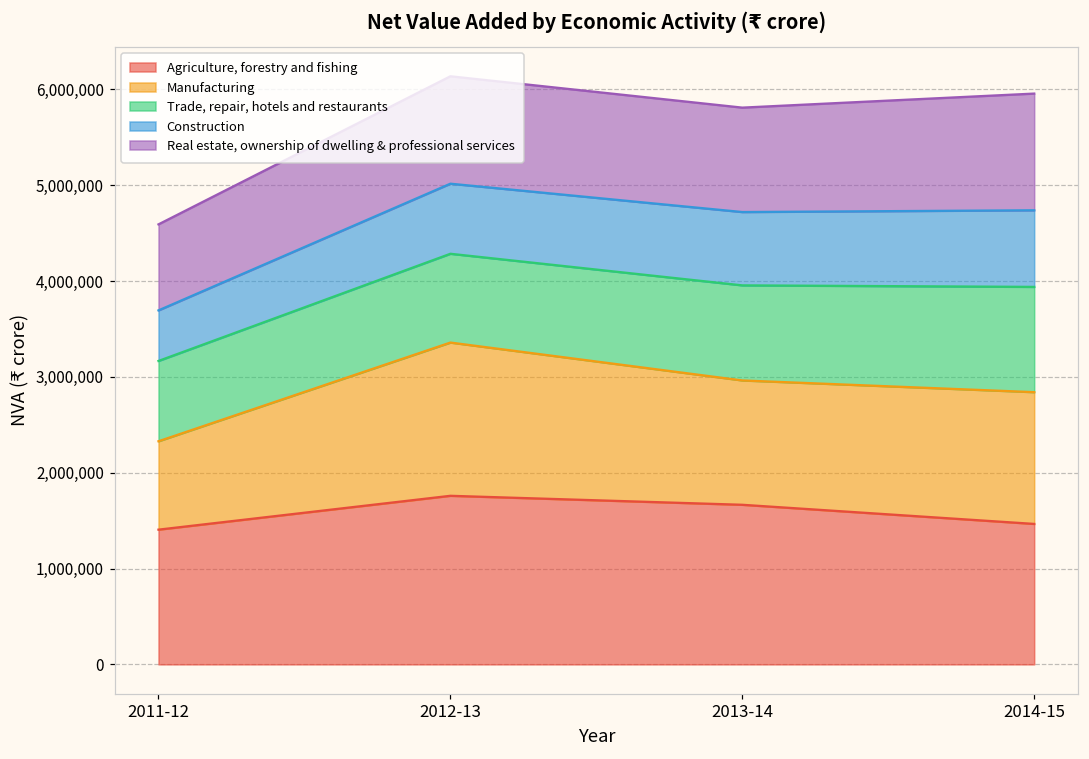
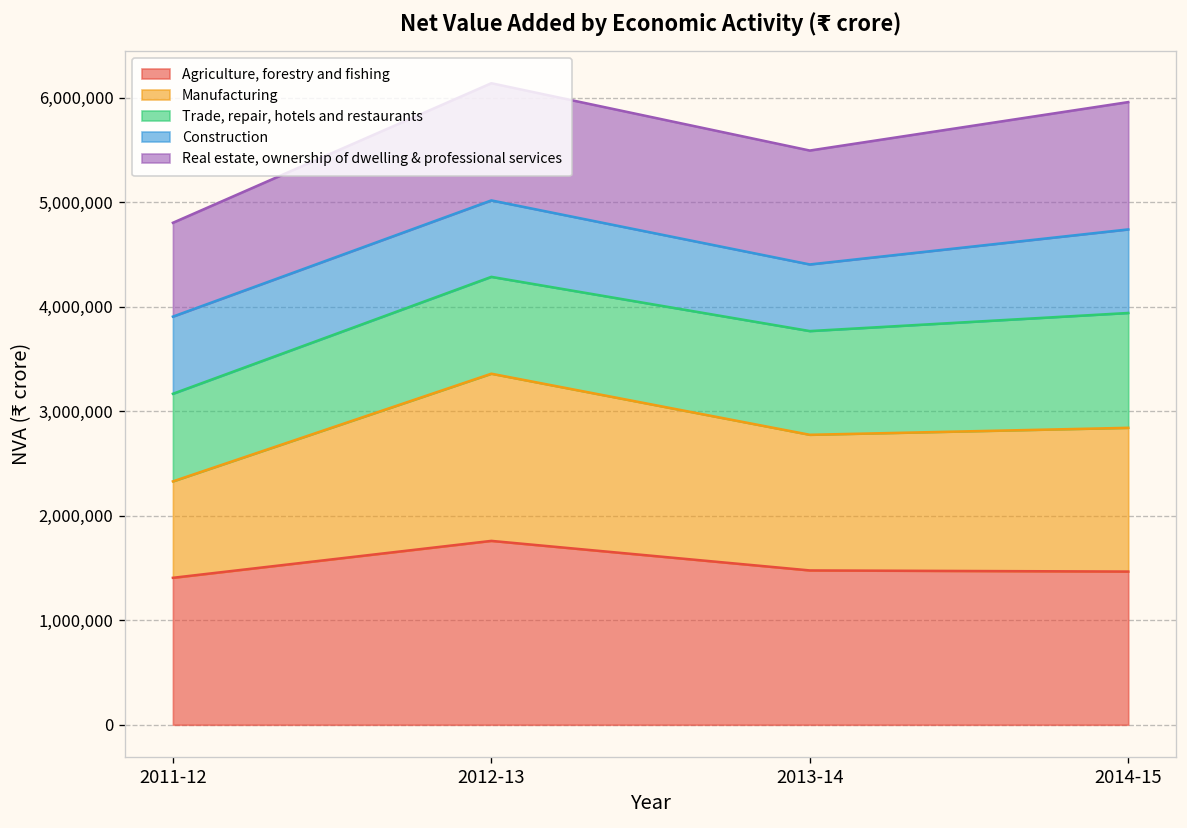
  {
    "Agriculture, forestry and fishing": {
      "2011-12": "1,400,000",
      "2012-13": "1,800,000",
-     "2013-14": "1,700,000",
+     "2013-14": "1,500,000",
      "2014-15": "1,500,000"
    },
    "Manufacturing": {
      "2011-12": "900,000",
      "2012-13": "1,600,000",
      "2013-14": "1,300,000",
      "2014-15": "1,400,000"
    },
    "Trade, repair, hotels and restaurants": {
      "2011-12": "800,000",
      "2012-13": "900,000",
      "2013-14": "1,000,000",
      "2014-15": "1,100,000"
    },
    "Construction": {
-     "2011-12": "500,000",
+     "2011-12": "700,000",
      "2012-13": "700,000",
-     "2013-14": "800,000",
+     "2013-14": "600,000",
      "2014-15": "800,000"
    },
    "Real estate, ownership of dwelling & professional services": {
      "2011-12": "900,000",
      "2013-14": "1,100,000",
      "2014-15": "1,200,000"
    }
  }
